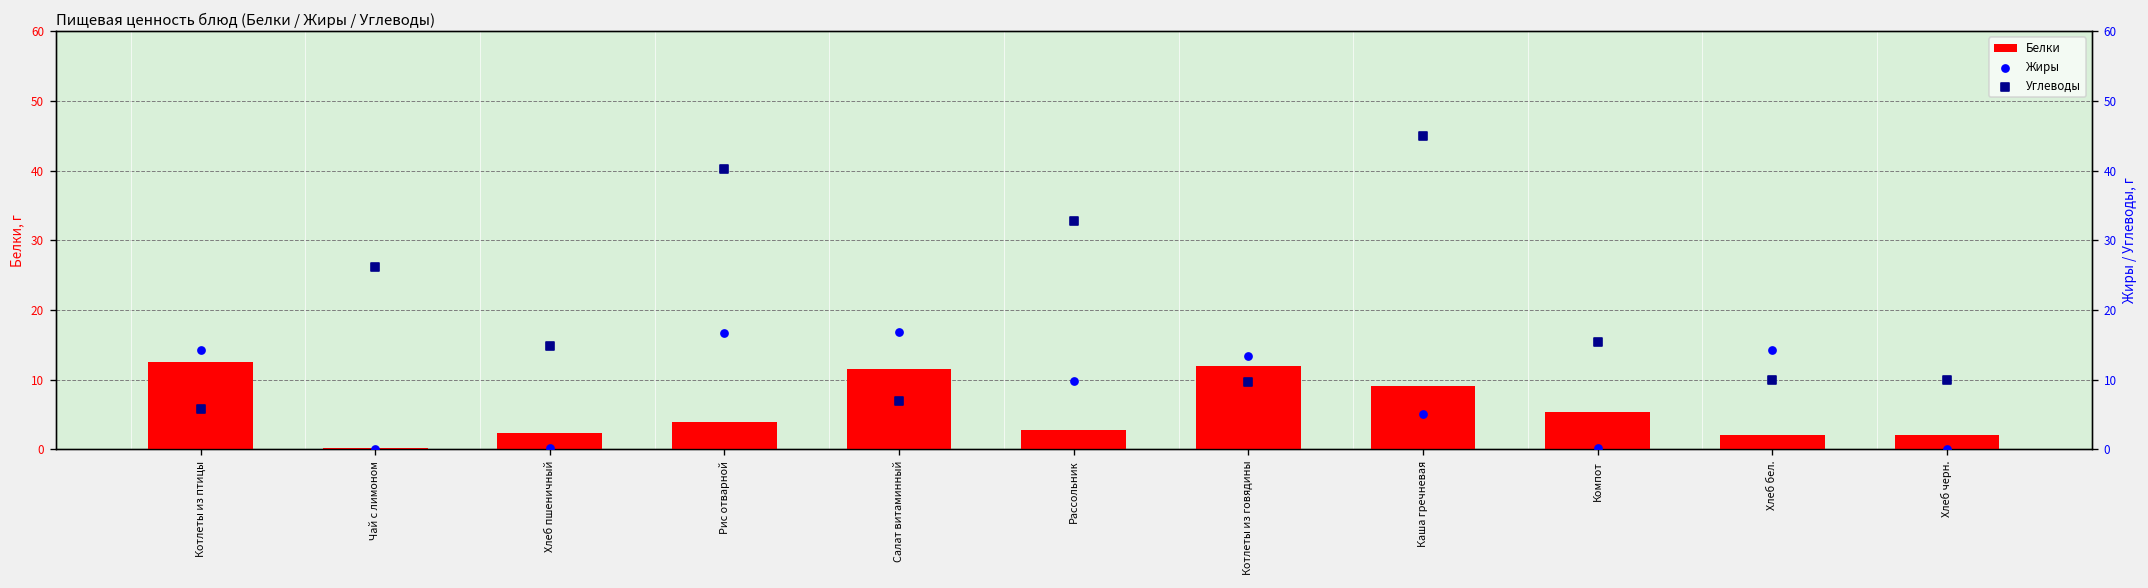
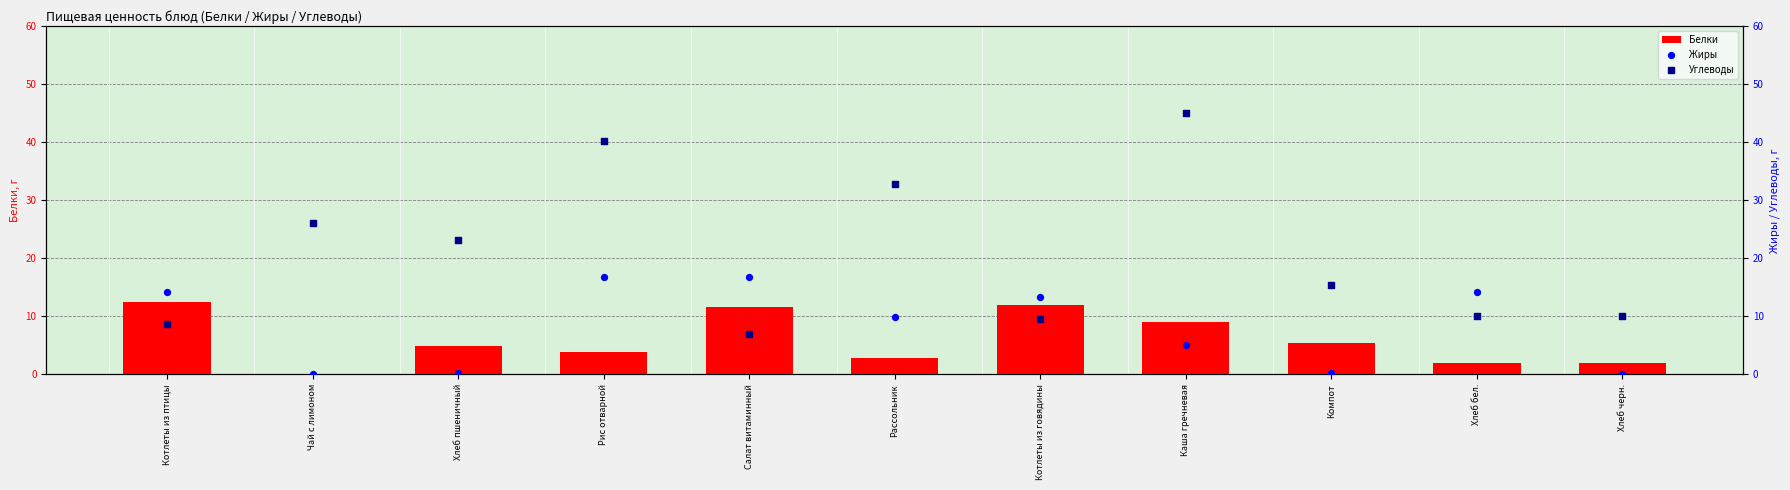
  {
    "Белки": {
      "Котлеты из птицы": 13,
-     "Хлеб пшеничный": 2,
+     "Хлеб пшеничный": 5,
      "Рис отварной": 4,
      "Салат витаминный": 12,
      "Рассольник": 3,
      "Котлеты из говядины": 12,
      "Каша гречневая": 9,
      "Компот": 5,
      "Хлеб бел.": 2,
      "Хлеб черн.": 2
    },
    "Углеводы": {
-     "Котлеты из птицы": 6,
-     "Хлеб пшеничный": 15
+     "Котлеты из птицы": 9,
+     "Хлеб пшеничный": 23
    }
  }
